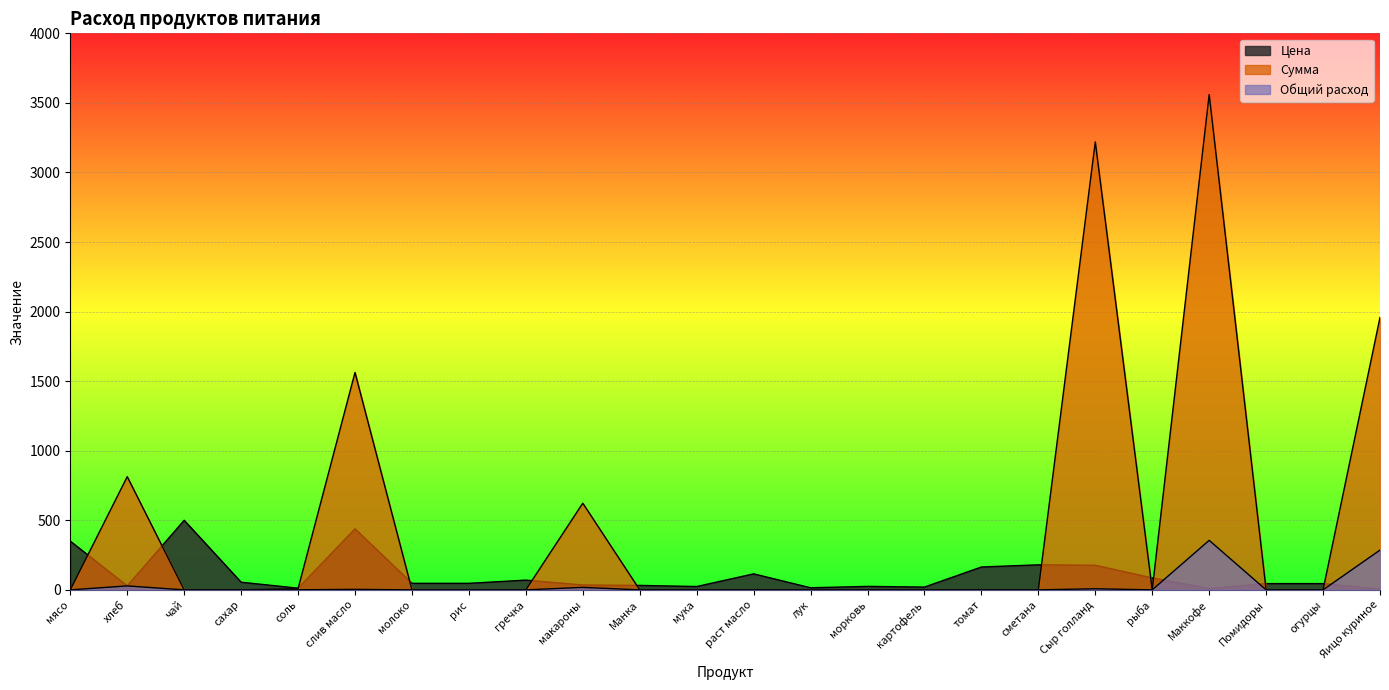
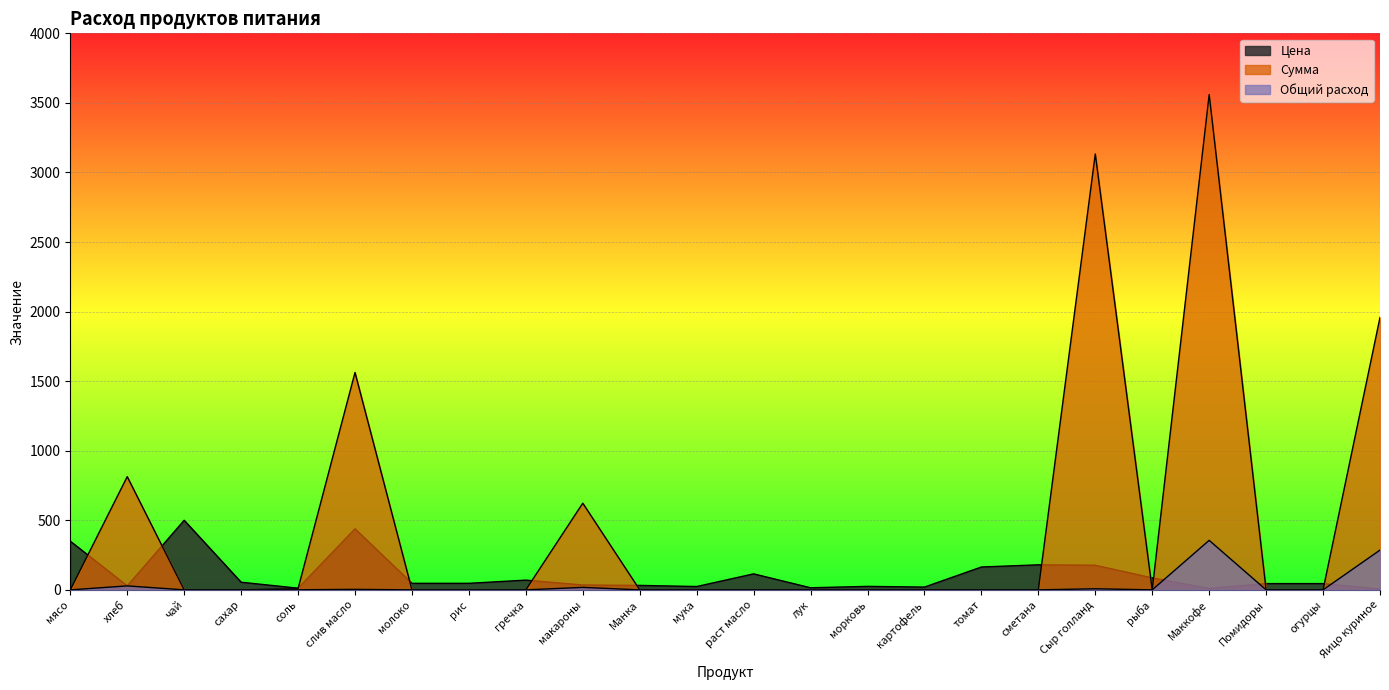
  {
    "Цена": {
      "мясо": 350,
      "чай": 500,
      "сахар": 60,
      "слив масло": 440,
      "молоко": 50,
      "рис": 50,
      "гречка": 70,
      "Манка": 30,
      "мука": 20,
      "раст масло": 120,
      "морковь": 30,
      "картофель": 20,
      "томат": 160,
      "сметана": 180,
      "Сыр голланд": 180,
      "рыба": 90,
      "Маккофе": 10,
      "Помидоры": 50,
      "огурцы": 50,
      "Яицо куриное": 10
    },
    "Сумма": {
      "хлеб": 810,
      "слив масло": 1560,
      "макароны": 620,
-     "Сыр голланд": 3220,
+     "Сыр голланд": 3130,
      "Маккофе": 3560,
      "Яицо куриное": 1960
    },
    "Общий расход": {
      "слив масло": 0,
      "Сыр голланд": 10,
      "Маккофе": 360,
      "Яицо куриное": 290
    }
  }
